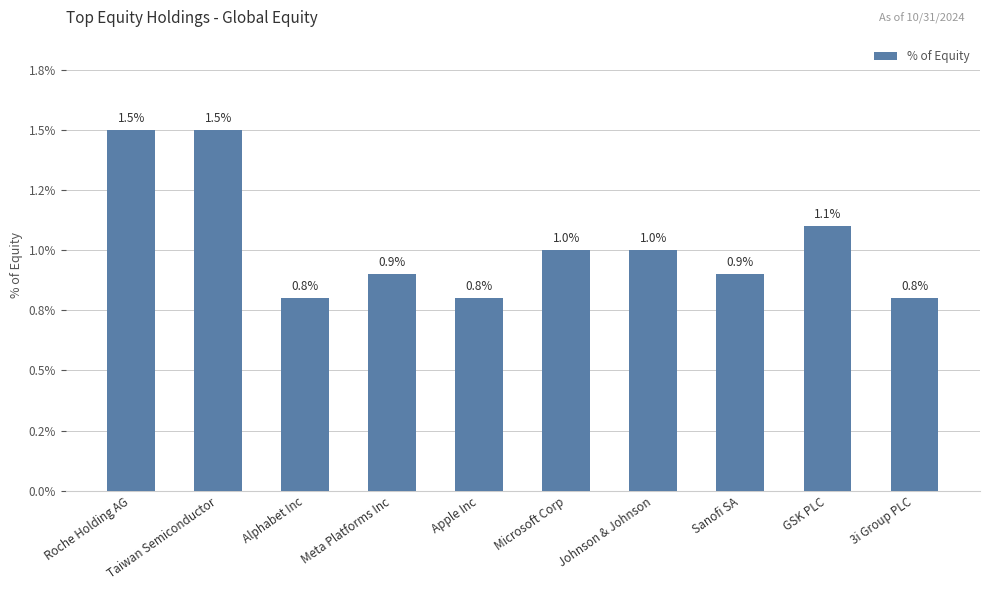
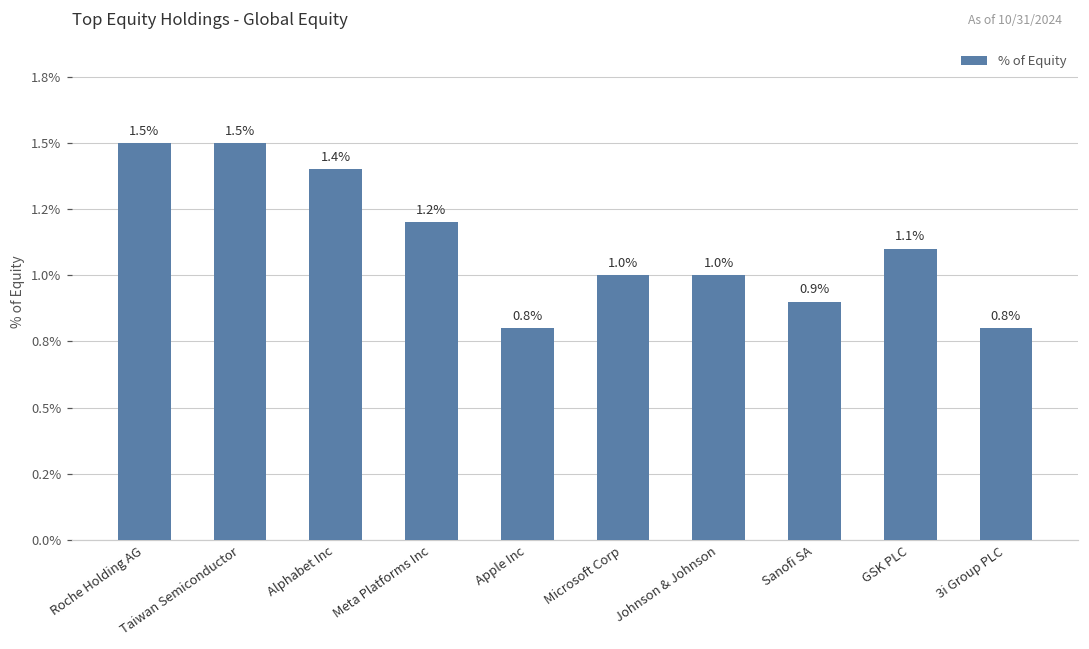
  {
    "Roche Holding AG": "1.5%",
    "Taiwan Semiconductor": "1.5%",
-   "Alphabet Inc": "0.8%",
-   "Meta Platforms Inc": "0.9%",
+   "Alphabet Inc": "1.4%",
+   "Meta Platforms Inc": "1.2%",
    "Apple Inc": "0.8%",
    "Microsoft Corp": "1.0%",
    "Johnson & Johnson": "1.0%",
    "Sanofi SA": "0.9%",
    "GSK PLC": "1.1%",
    "3i Group PLC": "0.8%"
  }
